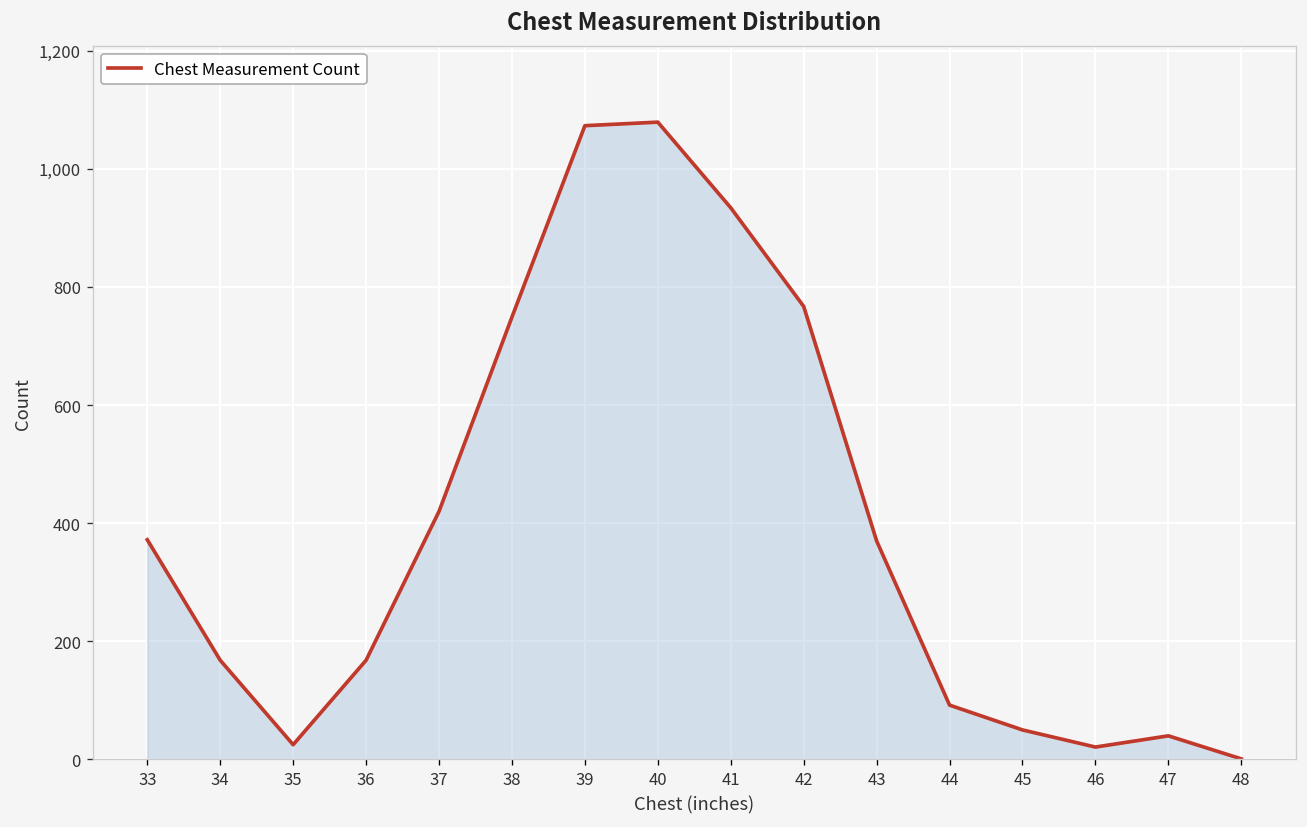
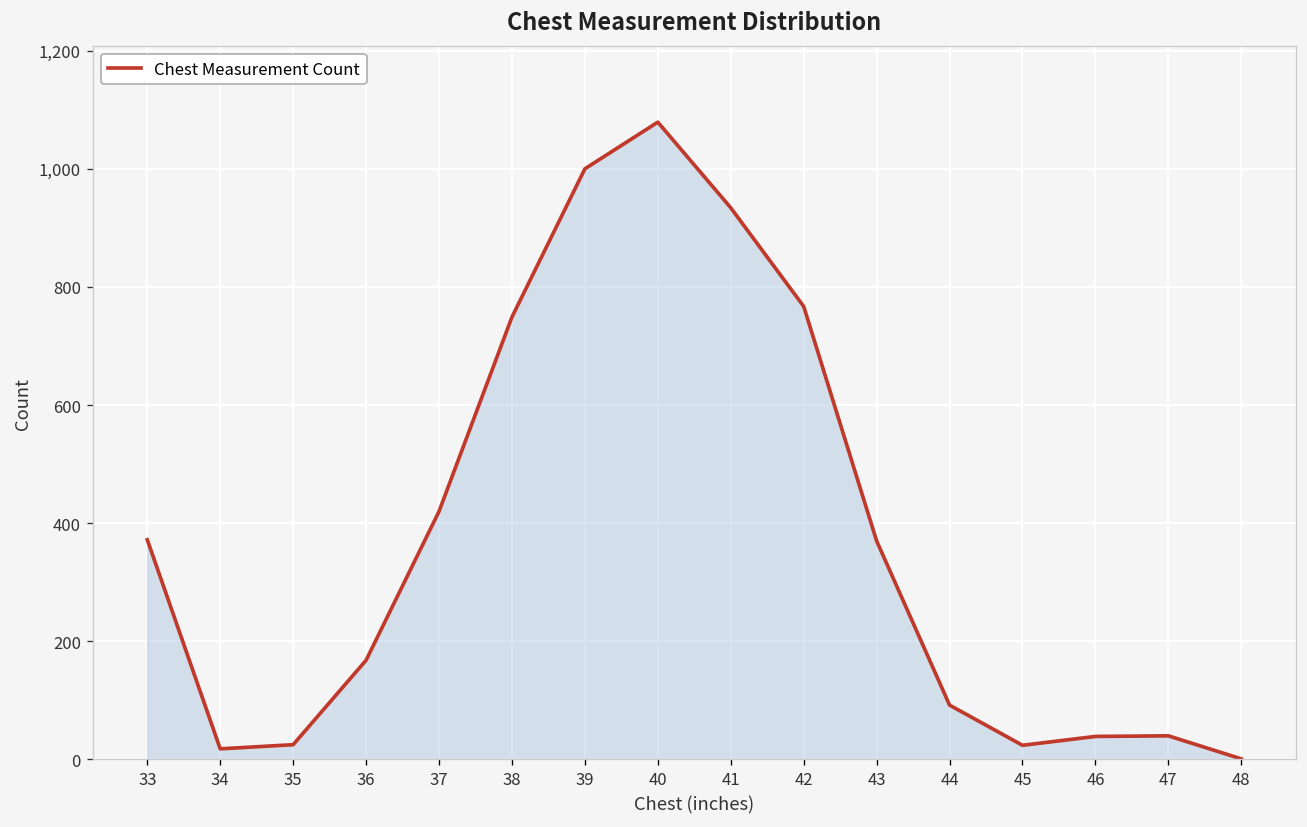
  {
    "33": "370",
-   "34": "170",
+   "34": "20",
    "35": "30",
    "36": "170",
    "37": "420",
    "38": "750",
-   "39": "1,070",
+   "39": "1,000",
    "40": "1,080",
    "41": "930",
    "42": "770",
    "43": "370",
    "44": "90",
-   "45": "50",
-   "46": "20",
+   "45": "20",
+   "46": "40",
    "47": "40",
    "48": "0"
  }
